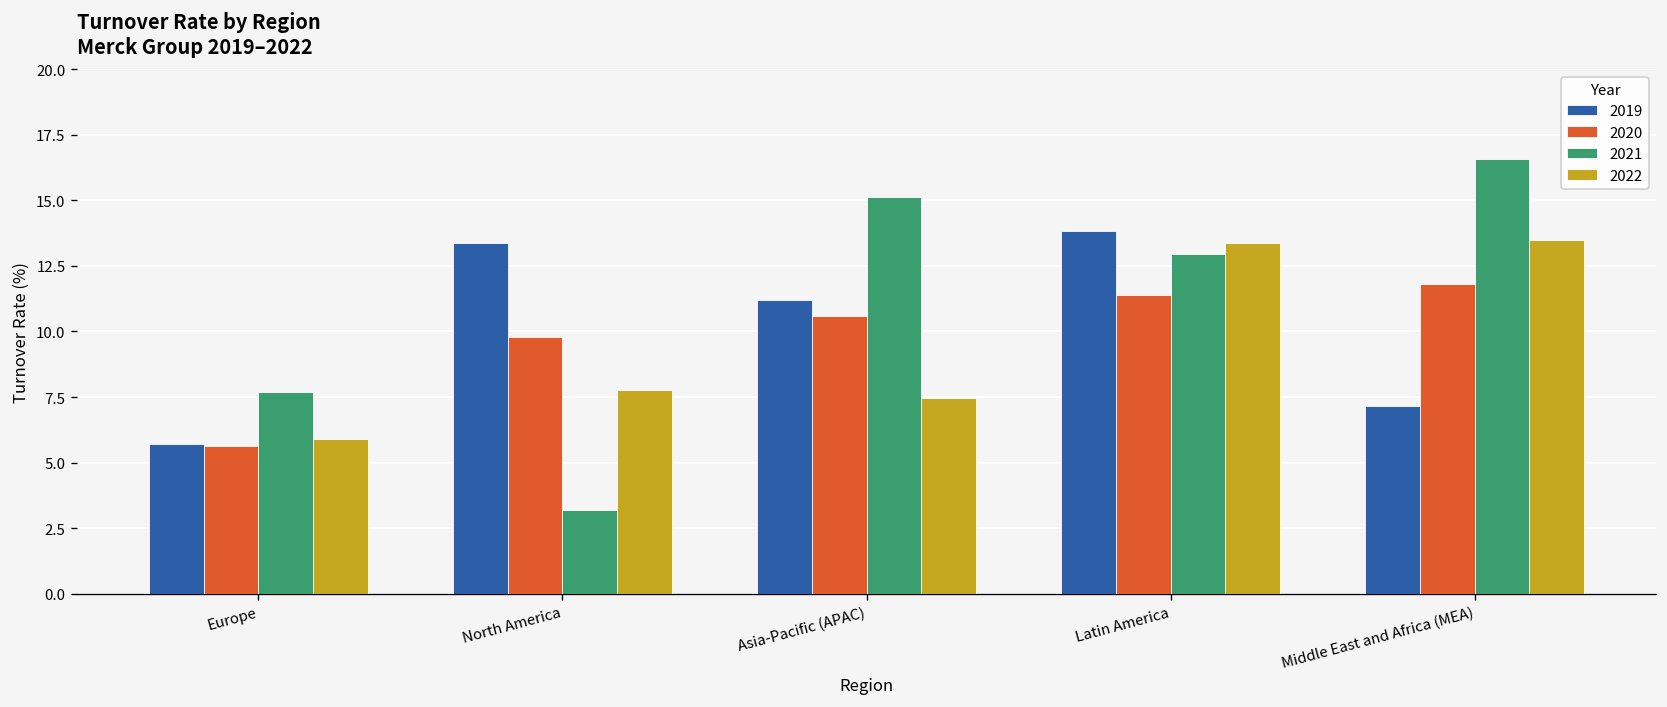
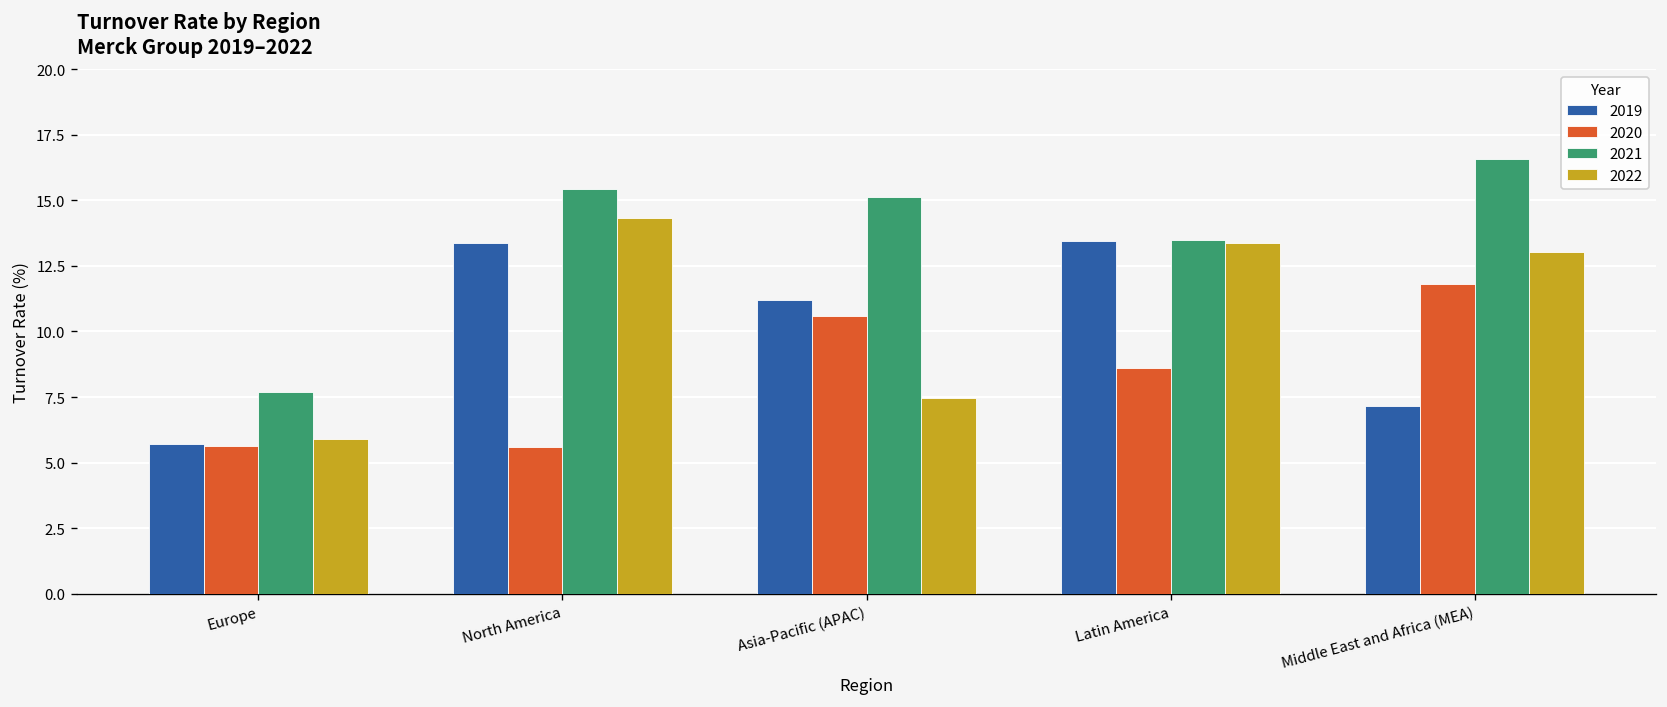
  {
    "2019": {
      "Europe": 5.7,
      "North America": 13.4,
      "Asia-Pacific (APAC)": 11.2,
-     "Latin America": 13.9,
+     "Latin America": 13.5,
      "Middle East and Africa (MEA)": 7.2
    },
    "2020": {
      "Europe": 5.6,
-     "North America": 9.8,
+     "North America": 5.6,
      "Asia-Pacific (APAC)": 10.6,
-     "Latin America": 11.4,
+     "Latin America": 8.6,
      "Middle East and Africa (MEA)": 11.8
    },
    "2021": {
      "Europe": 7.7,
-     "North America": 3.2,
+     "North America": 15.4,
      "Asia-Pacific (APAC)": 15.1,
-     "Latin America": 13.0,
+     "Latin America": 13.5,
      "Middle East and Africa (MEA)": 16.6
    },
    "2022": {
      "Europe": 5.9,
-     "North America": 7.8,
+     "North America": 14.3,
      "Asia-Pacific (APAC)": 7.5,
      "Latin America": 13.4,
-     "Middle East and Africa (MEA)": 13.5
+     "Middle East and Africa (MEA)": 13.0
    }
  }
